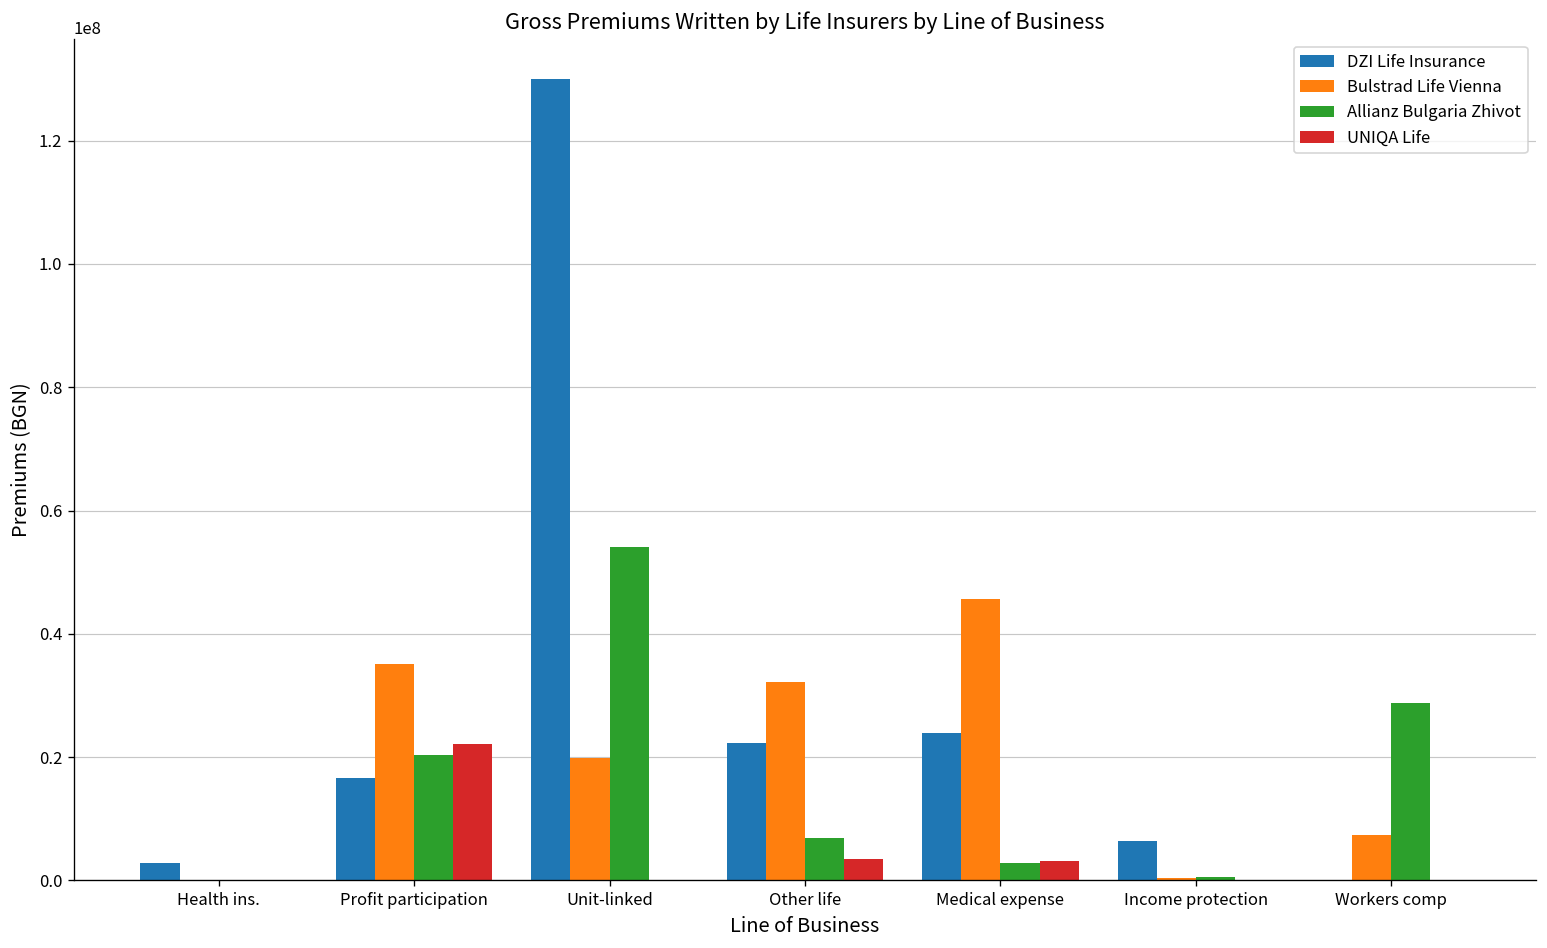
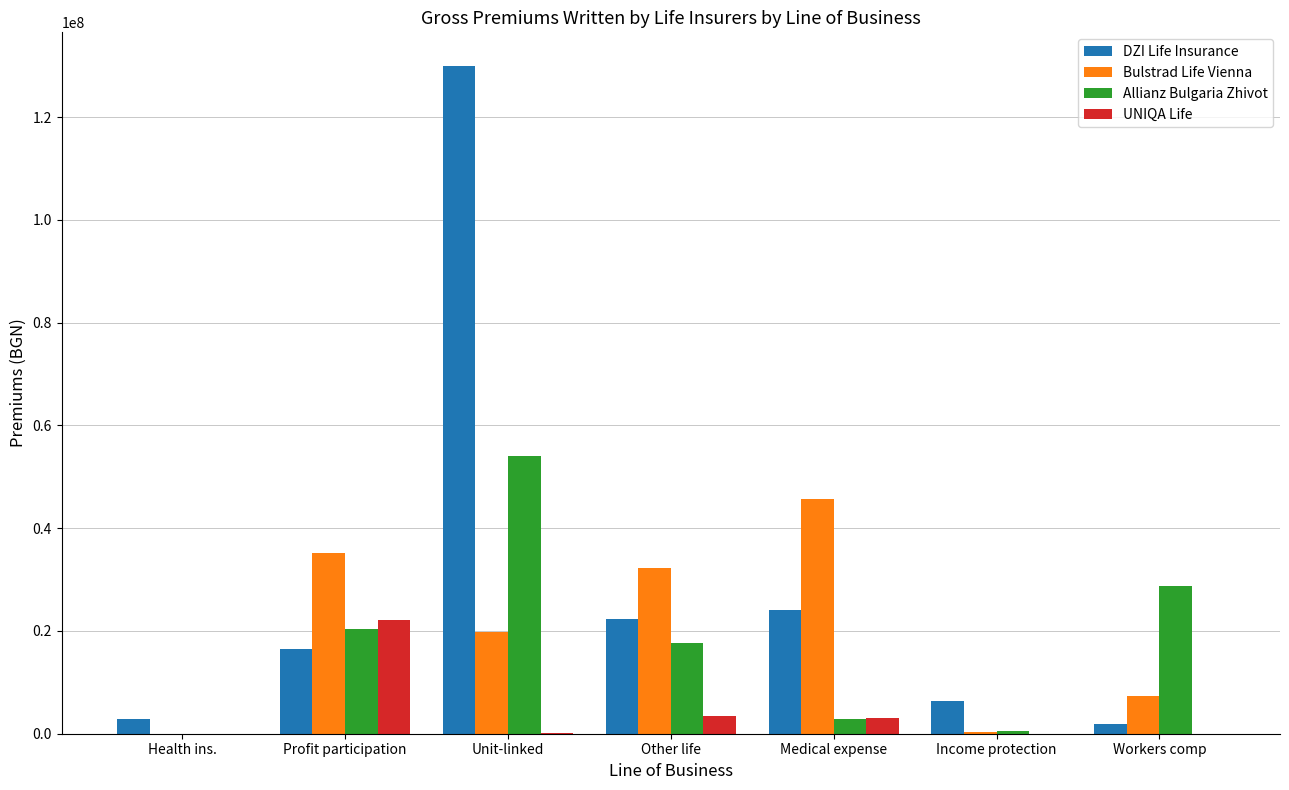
  {
    "DZI Life Insurance": {
      "Health ins.": 3000000,
      "Profit participation": 17000000,
      "Unit-linked": 130000000,
      "Other life": 22000000,
      "Medical expense": 24000000,
      "Income protection": 6000000,
-     "Workers comp": 0
+     "Workers comp": 2000000
    },
    "Bulstrad Life Vienna": {
      "Health ins.": 0,
      "Profit participation": 35000000,
      "Unit-linked": 20000000,
      "Other life": 32000000,
      "Medical expense": 46000000,
      "Workers comp": 7000000
    },
    "Allianz Bulgaria Zhivot": {
      "Health ins.": 0,
      "Profit participation": 20000000,
      "Unit-linked": 54000000,
-     "Other life": 7000000,
+     "Other life": 18000000,
      "Medical expense": 3000000,
      "Income protection": 1000000,
      "Workers comp": 29000000
    },
    "UNIQA Life": {
      "Health ins.": 0,
      "Profit participation": 22000000,
      "Other life": 3000000,
      "Medical expense": 3000000,
      "Income protection": 0,
      "Workers comp": 0
    }
  }
